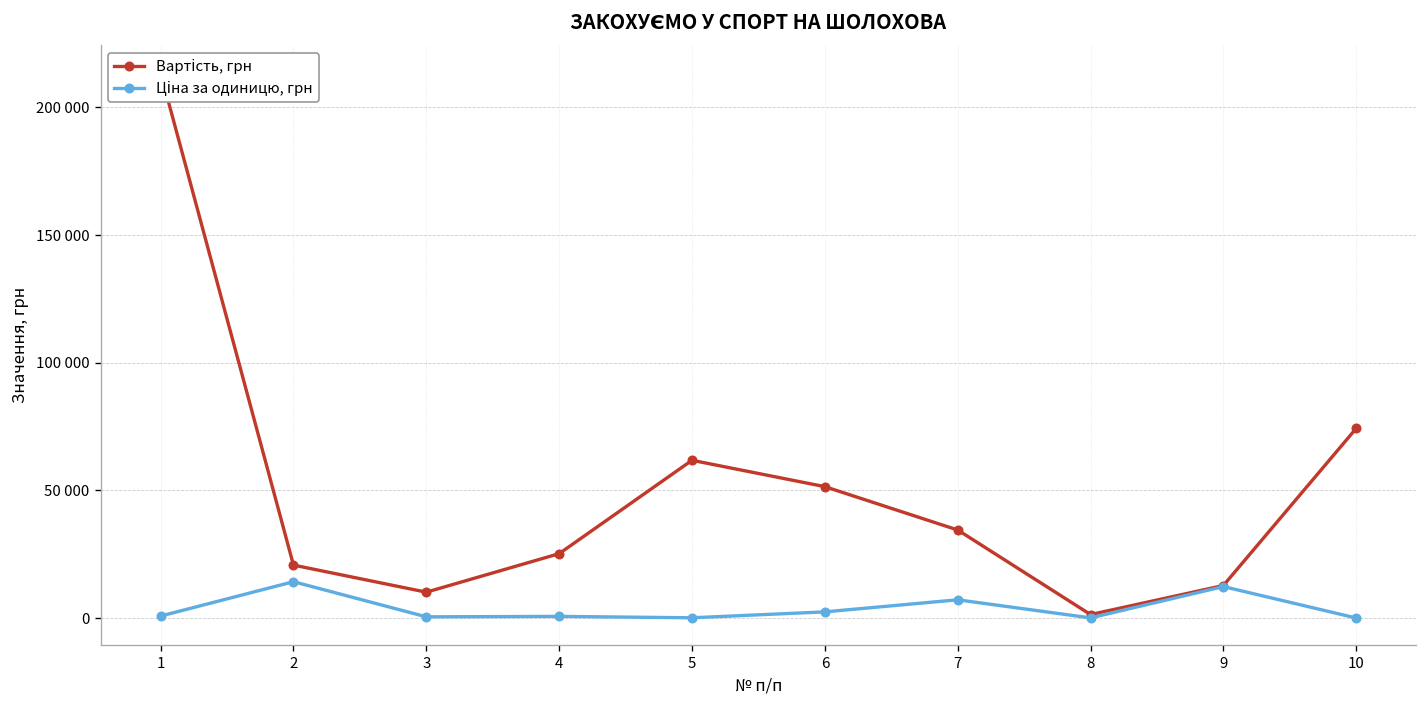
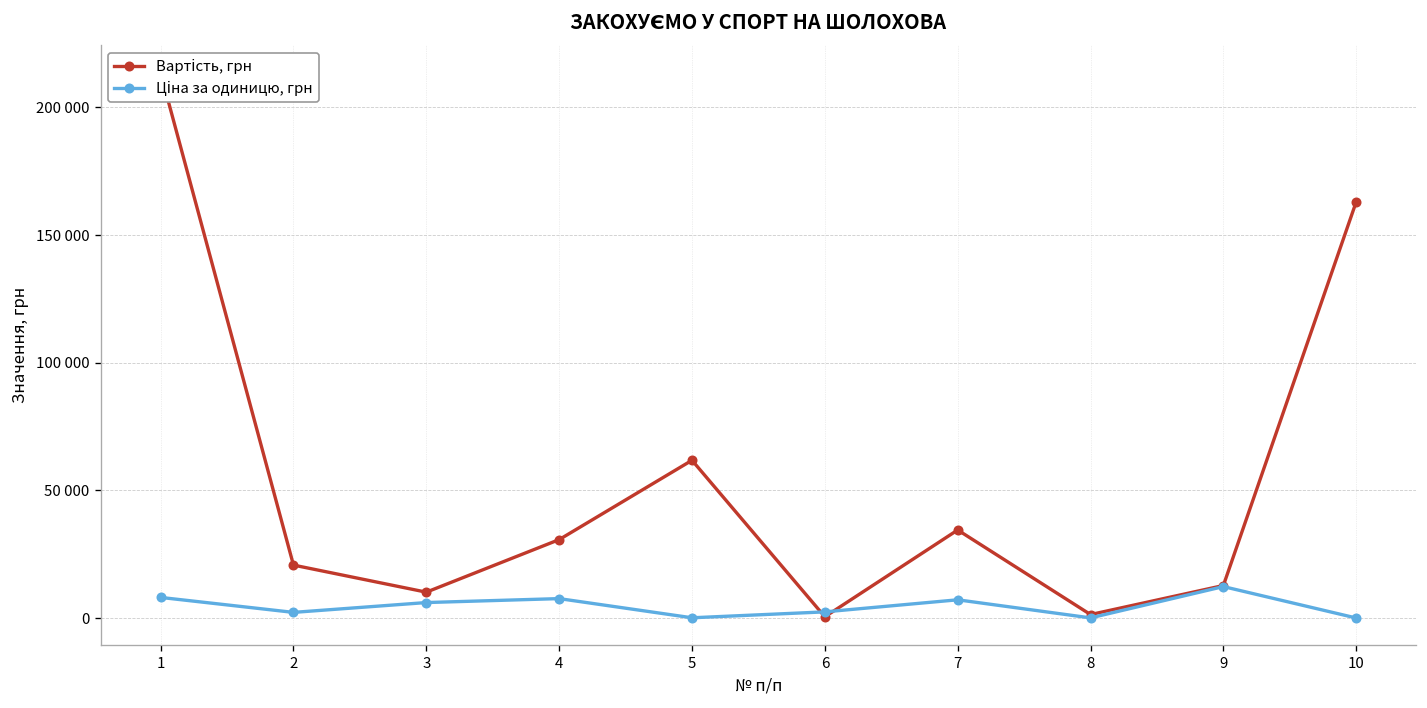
  {
    "Вартість, грн": {
      "2": 21000,
      "3": 10000,
-     "4": 25000,
+     "4": 31000,
      "5": 62000,
-     "6": 51000,
+     "6": 0,
      "7": 34000,
      "8": 1000,
-     "10": 74000
+     "10": 163000
    },
    "Ціна за одиницю, грн": {
-     "1": 1000,
-     "2": 14000,
-     "3": 0,
-     "4": 1000,
+     "1": 8000,
+     "2": 2000,
+     "3": 6000,
+     "4": 8000,
      "5": 0,
      "6": 2000,
      "7": 7000,
      "8": 0,
      "10": 0
    }
  }
